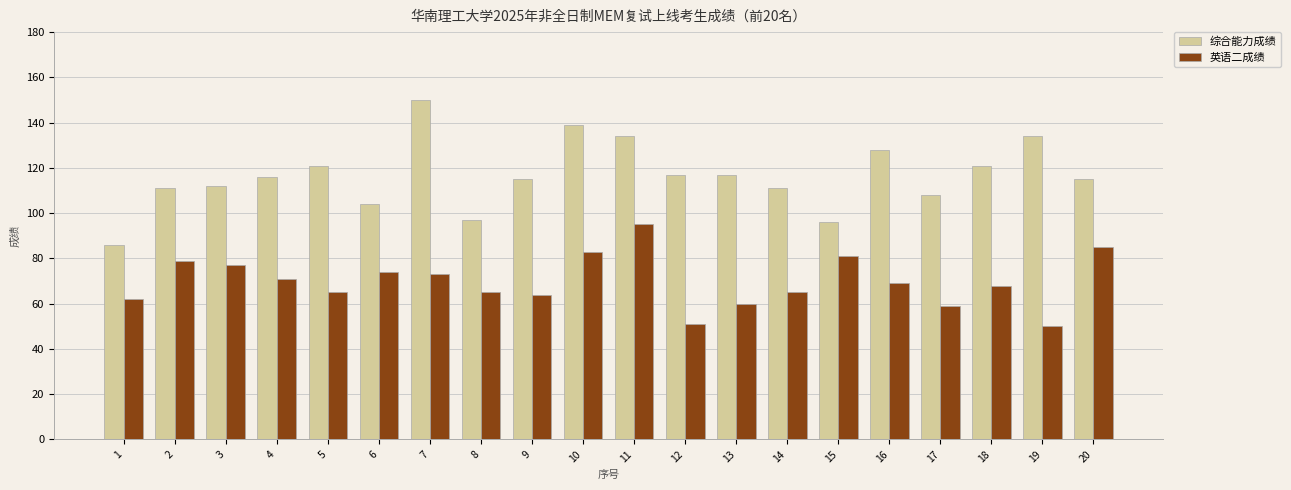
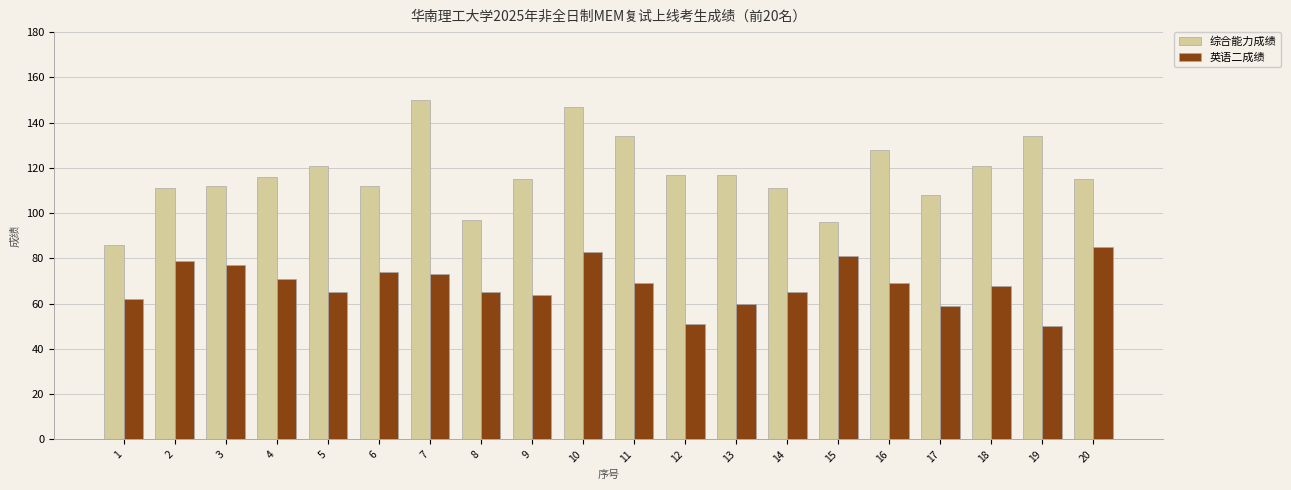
  {
    "综合能力成绩": {
      "1": 86,
      "2": 111,
      "3": 112,
      "4": 116,
      "5": 121,
-     "6": 104,
+     "6": 112,
      "7": 150,
      "8": 97,
      "9": 115,
-     "10": 139,
+     "10": 147,
      "11": 134,
      "12": 117,
      "13": 117,
      "14": 111,
      "15": 96,
      "16": 128,
      "17": 108,
      "18": 121,
      "19": 134,
      "20": 115
    },
    "英语二成绩": {
      "1": 62,
      "2": 79,
      "3": 77,
      "4": 71,
      "5": 65,
      "6": 74,
      "7": 73,
      "8": 65,
      "9": 64,
      "10": 83,
-     "11": 95,
+     "11": 69,
      "12": 51,
      "13": 60,
      "14": 65,
      "15": 81,
      "16": 69,
      "17": 59,
      "18": 68,
      "19": 50,
      "20": 85
    }
  }
